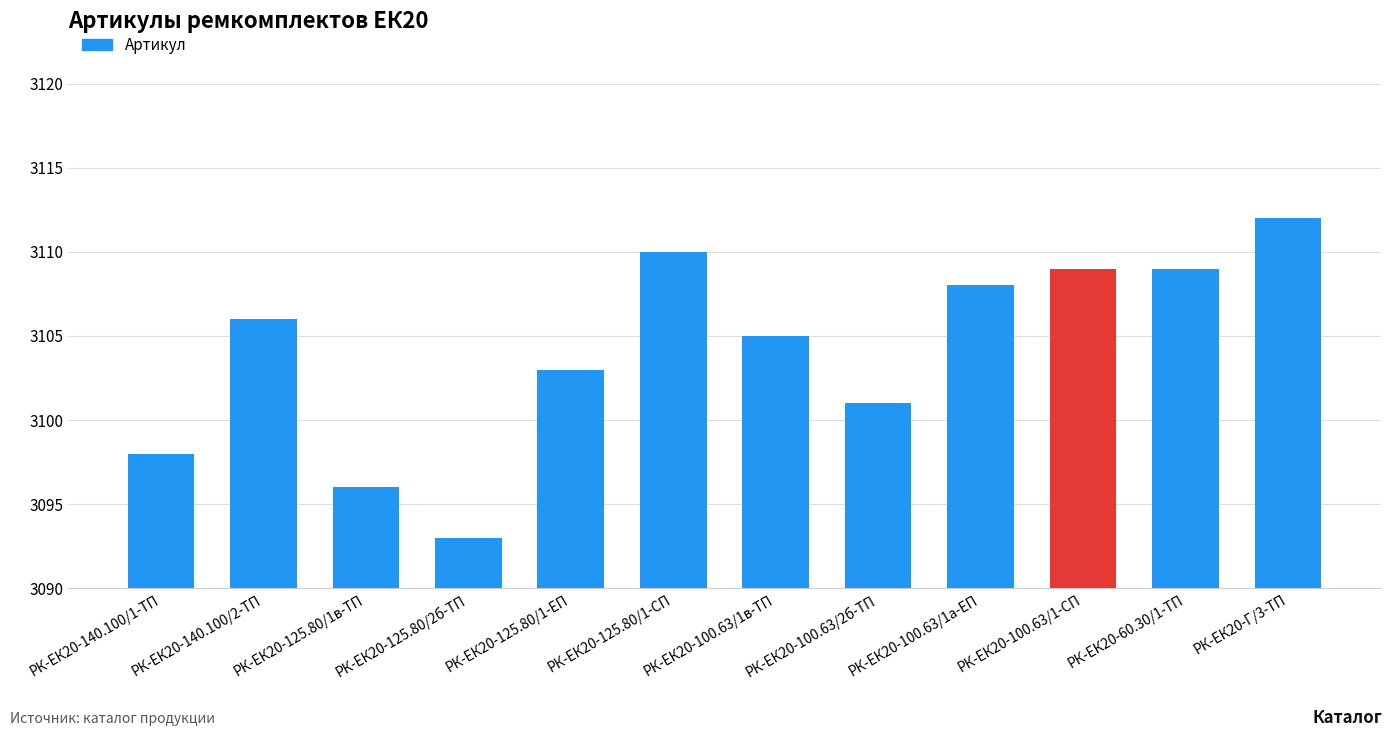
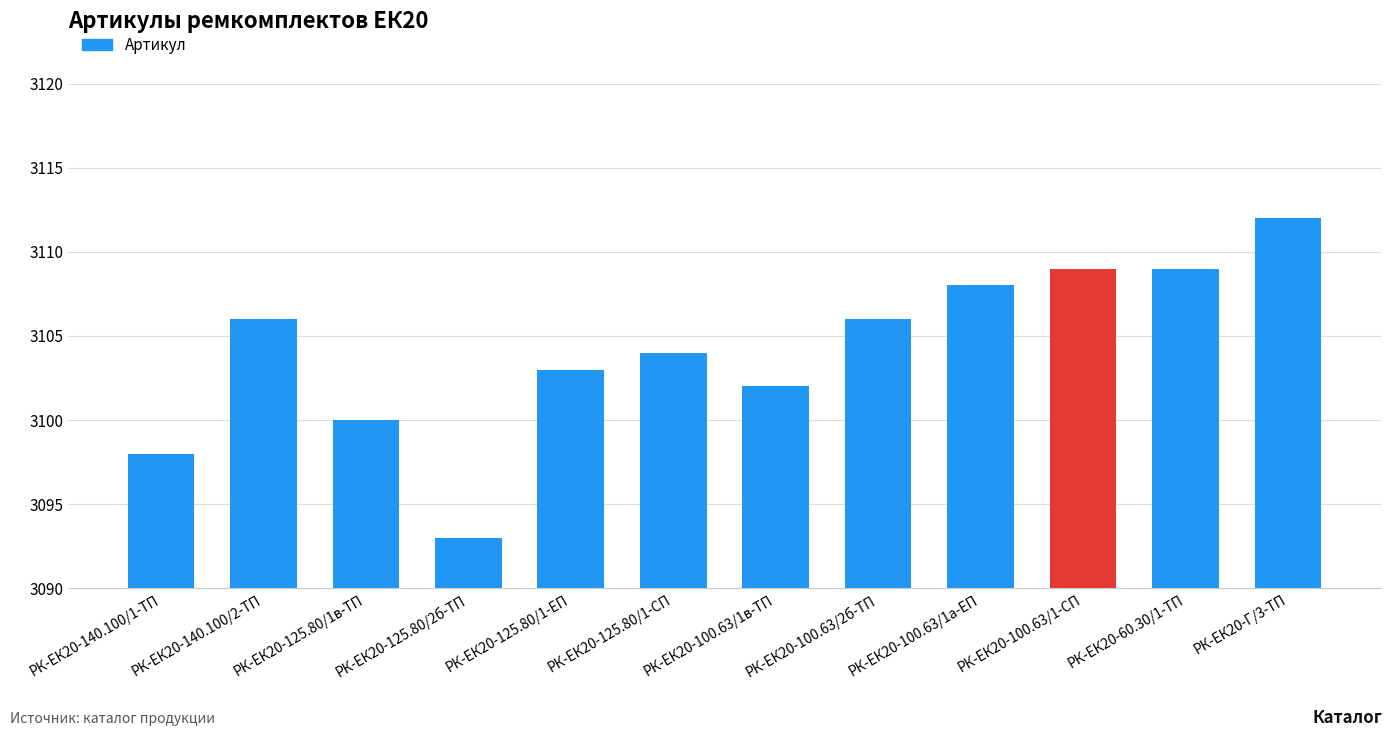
  {
    "РК-ЕК20-140.100/1-ТП": 3098,
    "РК-ЕК20-140.100/2-ТП": 3106,
-   "РК-ЕК20-125.80/1в-ТП": 3096,
+   "РК-ЕК20-125.80/1в-ТП": 3100,
    "РК-ЕК20-125.80/2б-ТП": 3093,
    "РК-ЕК20-125.80/1-ЕП": 3103,
-   "РК-ЕК20-125.80/1-СП": 3110,
-   "РК-ЕК20-100.63/1в-ТП": 3105,
-   "РК-ЕК20-100.63/2б-ТП": 3101,
+   "РК-ЕК20-125.80/1-СП": 3104,
+   "РК-ЕК20-100.63/1в-ТП": 3102,
+   "РК-ЕК20-100.63/2б-ТП": 3106,
    "РК-ЕК20-100.63/1а-ЕП": 3108,
    "РК-ЕК20-100.63/1-СП": 3109,
    "РК-ЕК20-60.30/1-ТП": 3109,
    "РК-ЕК20-Г/3-ТП": 3112
  }
